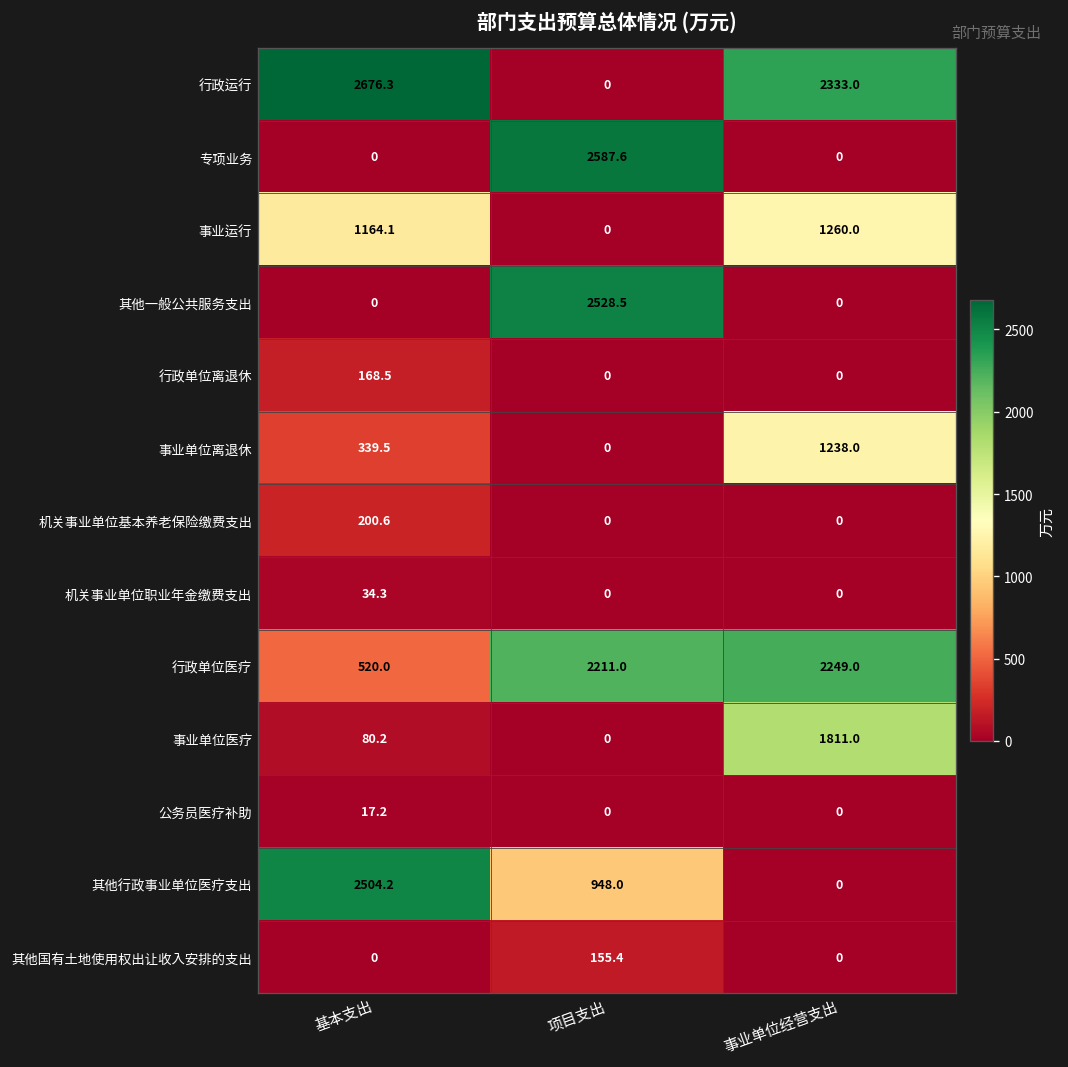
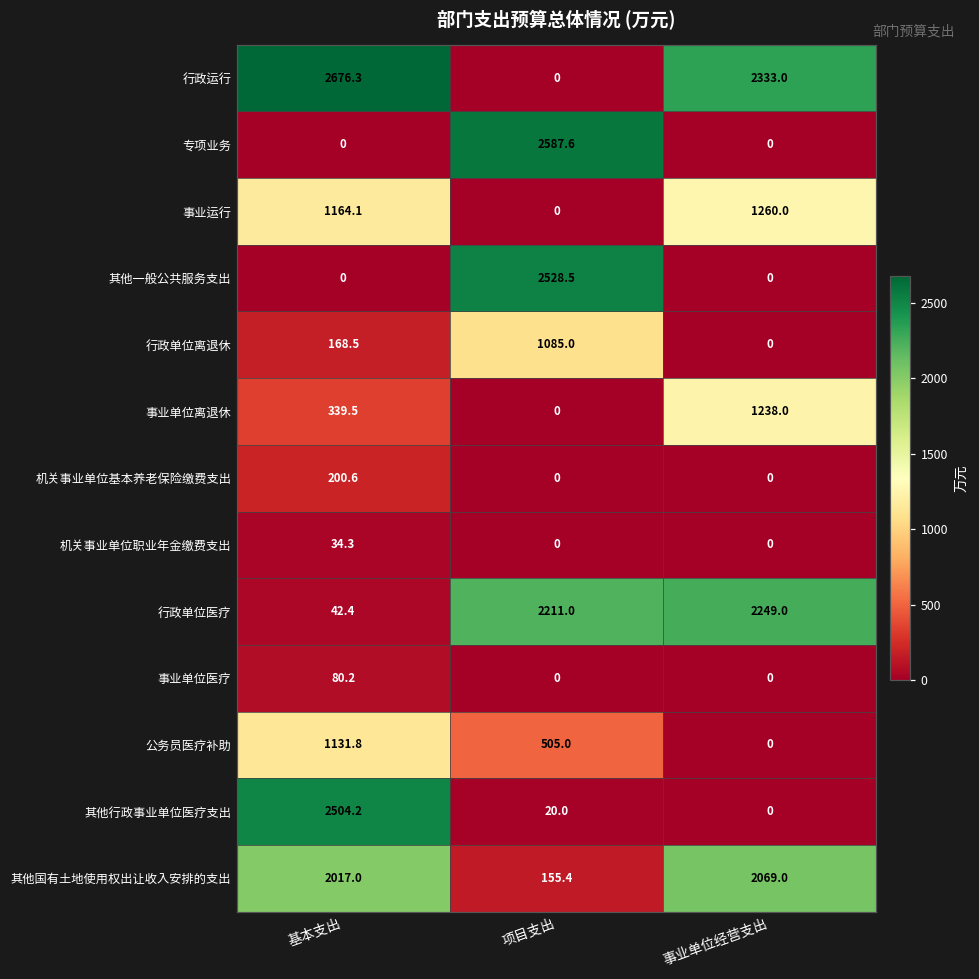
  {
    "行政运行": {
      "基本支出": 2676.3,
      "项目支出": 0,
      "事业单位经营支出": 2333.0
    },
    "专项业务": {
      "基本支出": 0,
      "项目支出": 2587.6,
      "事业单位经营支出": 0
    },
    "事业运行": {
      "基本支出": 1164.1,
      "项目支出": 0,
      "事业单位经营支出": 1260.0
    },
    "其他一般公共服务支出": {
      "基本支出": 0,
      "项目支出": 2528.5,
      "事业单位经营支出": 0
    },
    "行政单位离退休": {
      "基本支出": 168.5,
-     "项目支出": 0,
+     "项目支出": 1085.0,
      "事业单位经营支出": 0
    },
    "事业单位离退休": {
      "基本支出": 339.5,
      "项目支出": 0,
      "事业单位经营支出": 1238.0
    },
    "机关事业单位基本养老保险缴费支出": {
      "基本支出": 200.6,
      "项目支出": 0,
      "事业单位经营支出": 0
    },
    "机关事业单位职业年金缴费支出": {
      "基本支出": 34.3,
      "项目支出": 0,
      "事业单位经营支出": 0
    },
    "行政单位医疗": {
-     "基本支出": 520.0,
+     "基本支出": 42.4,
      "项目支出": 2211.0,
      "事业单位经营支出": 2249.0
    },
    "事业单位医疗": {
      "基本支出": 80.2,
      "项目支出": 0,
-     "事业单位经营支出": 1811.0
+     "事业单位经营支出": 0
    },
    "公务员医疗补助": {
-     "基本支出": 17.2,
-     "项目支出": 0,
+     "基本支出": 1131.8,
+     "项目支出": 505.0,
      "事业单位经营支出": 0
    },
    "其他行政事业单位医疗支出": {
      "基本支出": 2504.2,
-     "项目支出": 948.0,
+     "项目支出": 20.0,
      "事业单位经营支出": 0
    },
    "其他国有土地使用权出让收入安排的支出": {
-     "基本支出": 0,
+     "基本支出": 2017.0,
      "项目支出": 155.4,
-     "事业单位经营支出": 0
+     "事业单位经营支出": 2069.0
    }
  }
